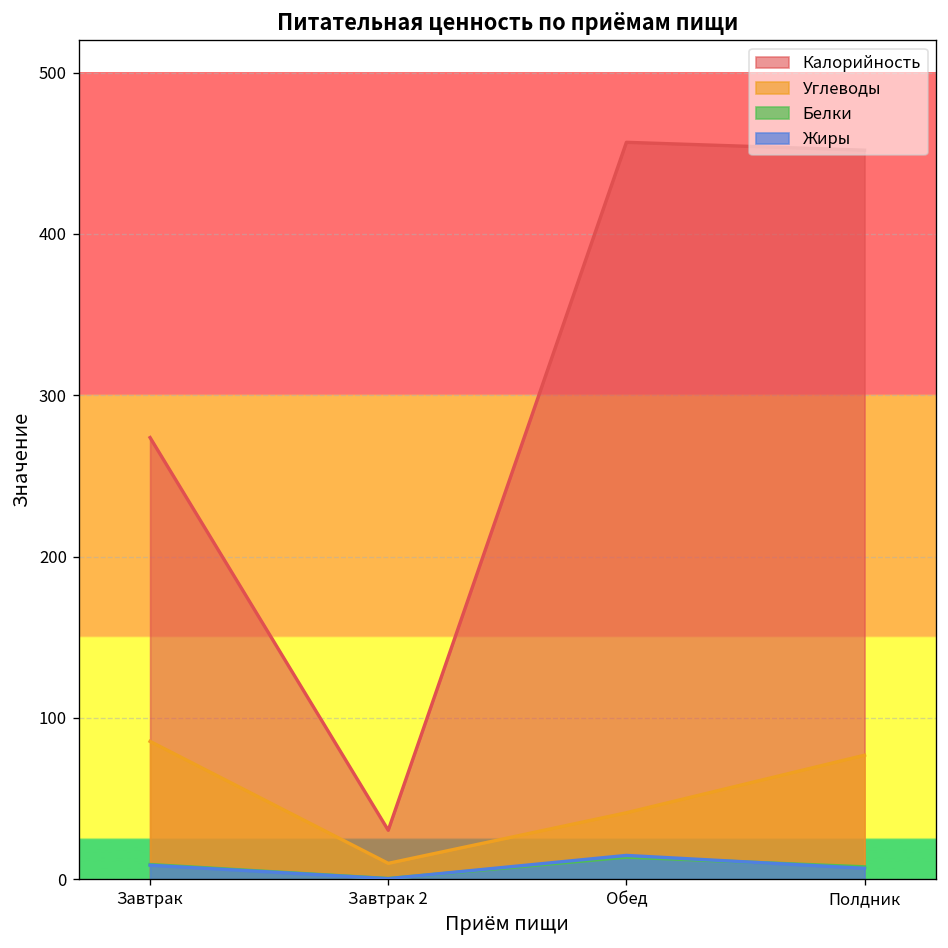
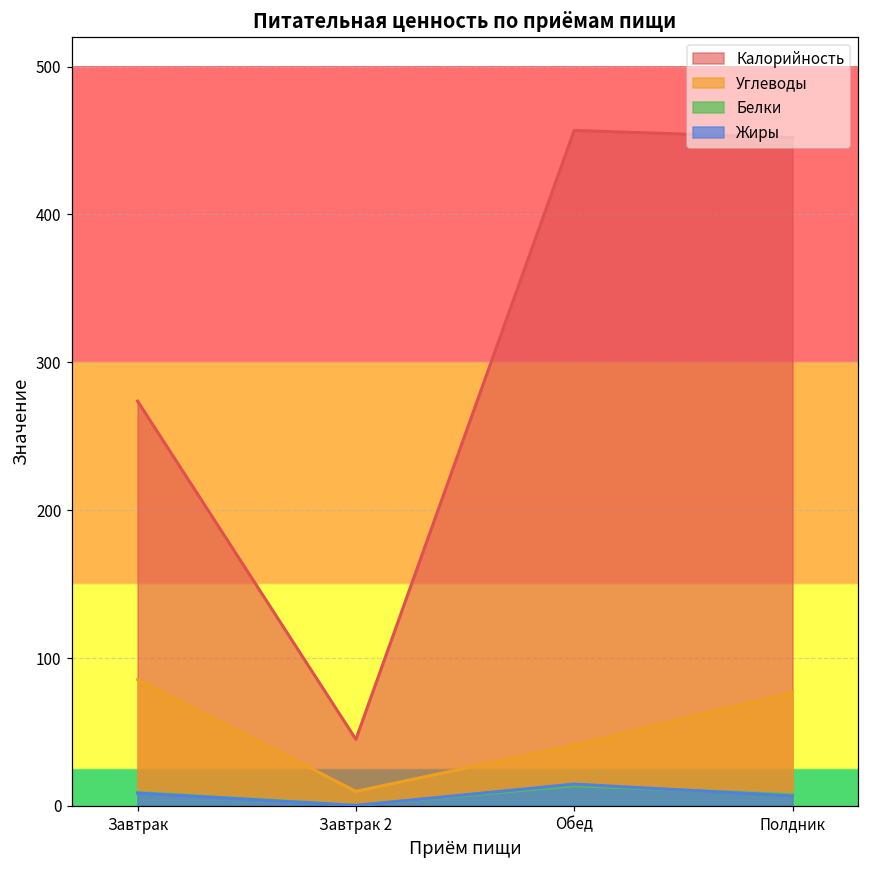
  {
    "Калорийность": {
      "Завтрак": 274,
-     "Завтрак 2": 30,
+     "Завтрак 2": 45,
      "Обед": 457
    },
    "Углеводы": {
      "Завтрак": 85,
      "Завтрак 2": 10,
      "Обед": 41,
      "Полдник": 77
    }
  }
